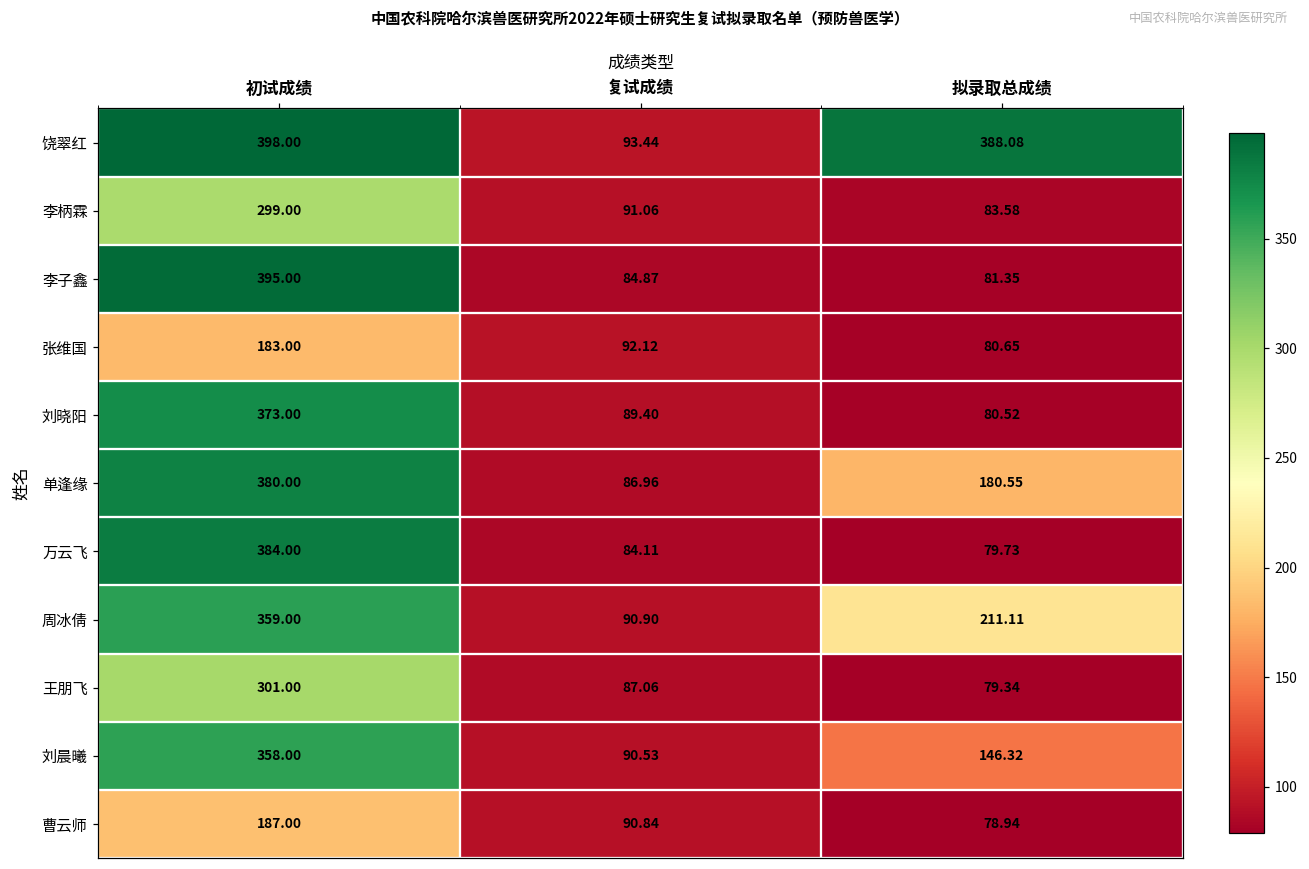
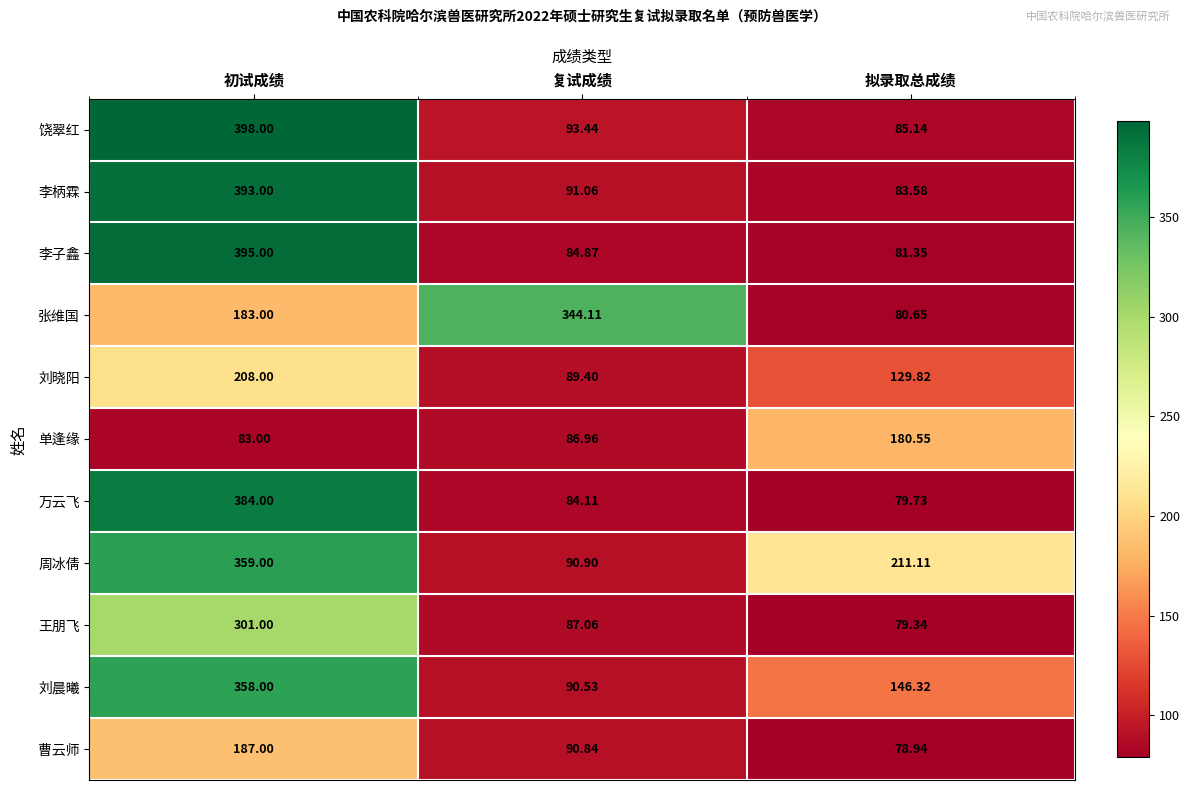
  {
    "饶翠红": {
      "初试成绩": 398.00,
      "复试成绩": 93.44,
-     "拟录取总成绩": 388.08
+     "拟录取总成绩": 85.14
    },
    "李柄霖": {
-     "初试成绩": 299.00,
+     "初试成绩": 393.00,
      "复试成绩": 91.06,
      "拟录取总成绩": 83.58
    },
    "李子鑫": {
      "初试成绩": 395.00,
      "复试成绩": 84.87,
      "拟录取总成绩": 81.35
    },
    "张维国": {
      "初试成绩": 183.00,
-     "复试成绩": 92.12,
+     "复试成绩": 344.11,
      "拟录取总成绩": 80.65
    },
    "刘晓阳": {
-     "初试成绩": 373.00,
+     "初试成绩": 208.00,
      "复试成绩": 89.40,
-     "拟录取总成绩": 80.52
+     "拟录取总成绩": 129.82
    },
    "单逢缘": {
-     "初试成绩": 380.00,
+     "初试成绩": 83.00,
      "复试成绩": 86.96,
      "拟录取总成绩": 180.55
    },
    "万云飞": {
      "初试成绩": 384.00,
      "复试成绩": 84.11,
      "拟录取总成绩": 79.73
    },
    "周冰倩": {
      "初试成绩": 359.00,
      "复试成绩": 90.90,
      "拟录取总成绩": 211.11
    },
    "王朋飞": {
      "初试成绩": 301.00,
      "复试成绩": 87.06,
      "拟录取总成绩": 79.34
    },
    "刘晨曦": {
      "初试成绩": 358.00,
      "复试成绩": 90.53,
      "拟录取总成绩": 146.32
    },
    "曹云师": {
      "初试成绩": 187.00,
      "复试成绩": 90.84,
      "拟录取总成绩": 78.94
    }
  }
